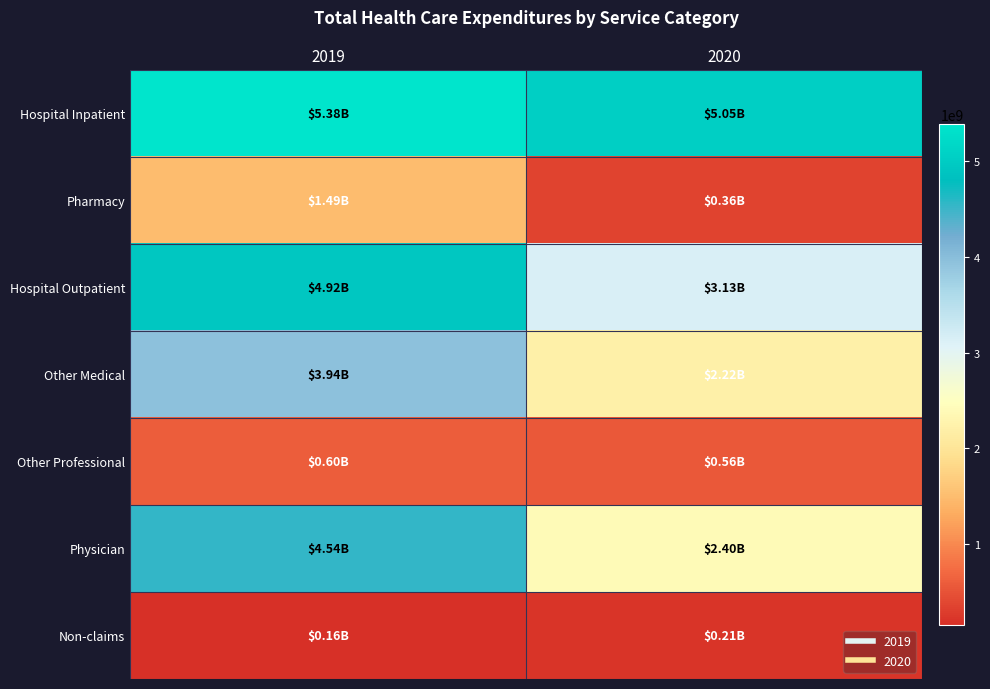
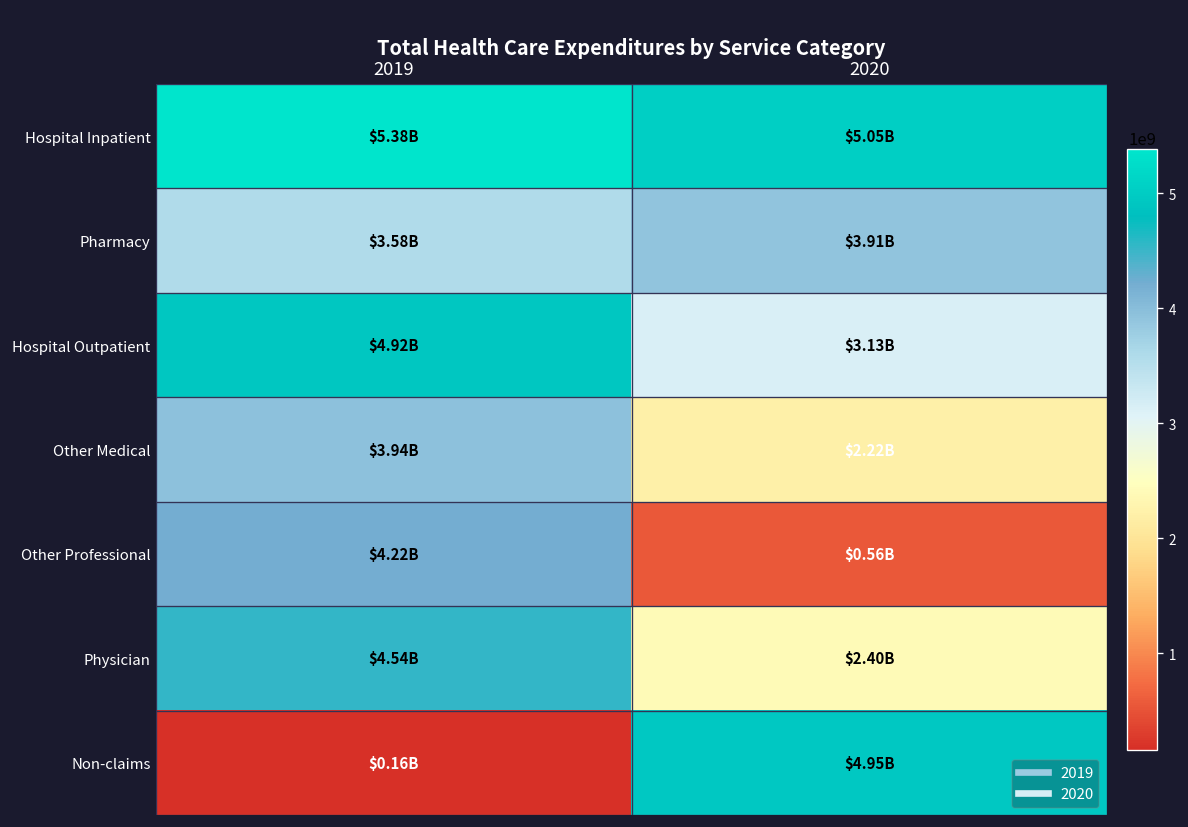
  {
    "Hospital Inpatient": {
      "2019": "$5.38B",
      "2020": "$5.05B"
    },
    "Pharmacy": {
-     "2019": "$1.49B",
-     "2020": "$0.36B"
+     "2019": "$3.58B",
+     "2020": "$3.91B"
    },
    "Hospital Outpatient": {
      "2019": "$4.92B",
      "2020": "$3.13B"
    },
    "Other Medical": {
      "2019": "$3.94B",
      "2020": "$2.22B"
    },
    "Other Professional": {
-     "2019": "$0.60B",
+     "2019": "$4.22B",
      "2020": "$0.56B"
    },
    "Physician": {
      "2019": "$4.54B",
      "2020": "$2.40B"
    },
    "Non-claims": {
      "2019": "$0.16B",
-     "2020": "$0.21B"
+     "2020": "$4.95B"
    }
  }
